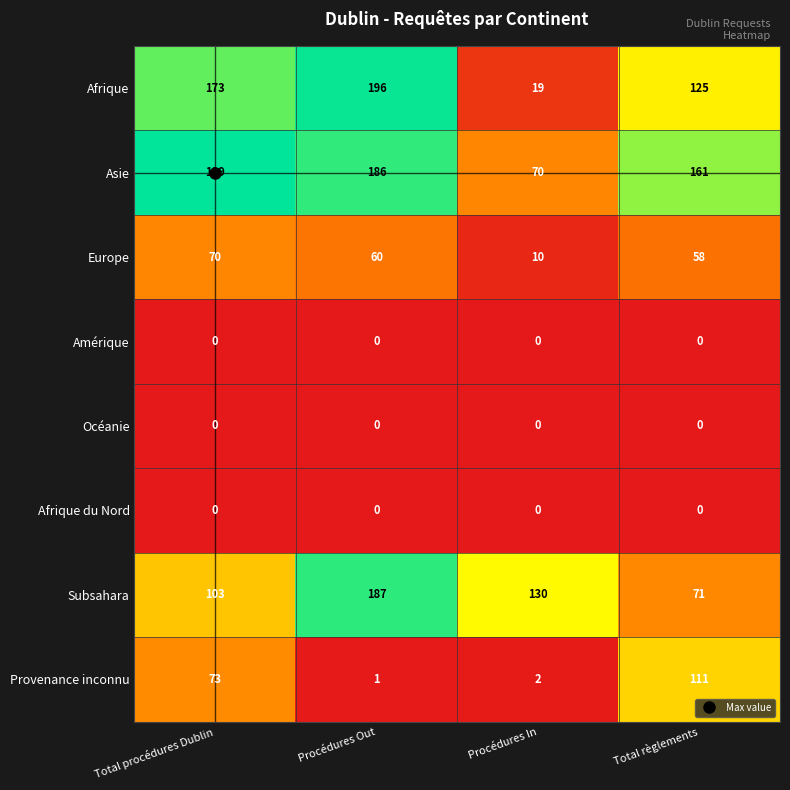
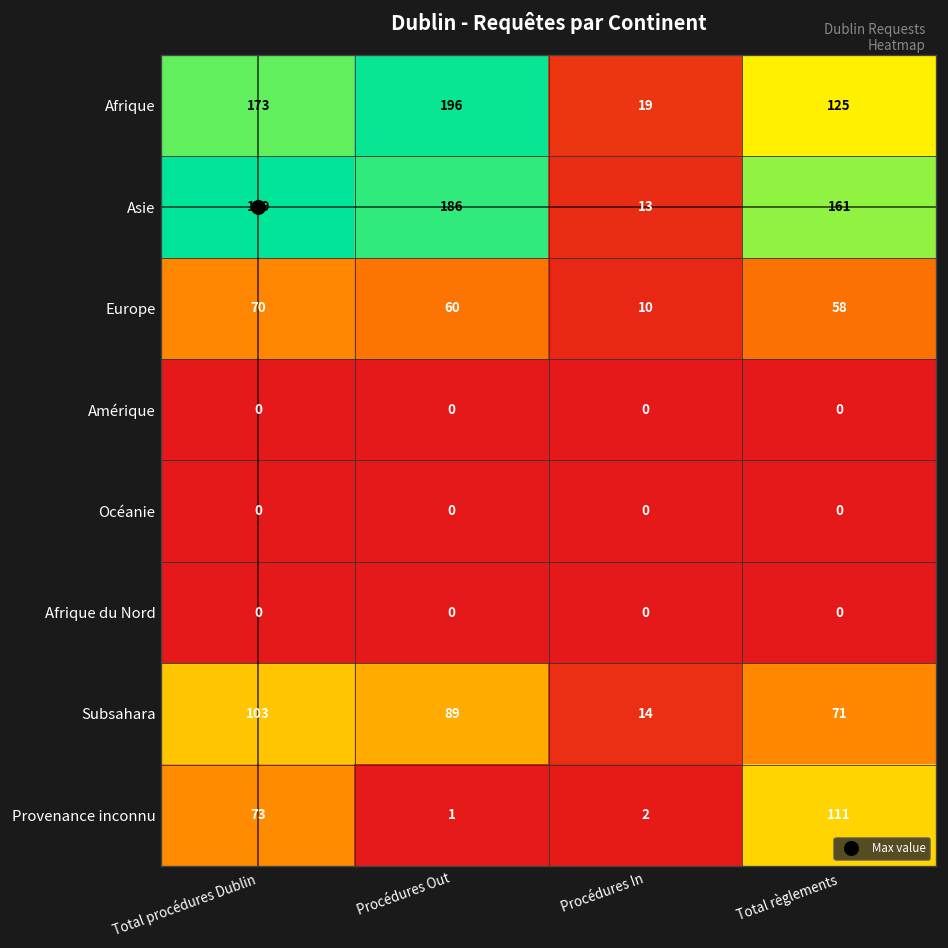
  {
    "Afrique": {
      "Total procédures Dublin": 173,
      "Procédures Out": 196,
      "Procédures In": 19,
      "Total règlements": 125
    },
    "Asie": {
      "Procédures Out": 186,
-     "Procédures In": 70,
+     "Procédures In": 13,
      "Total règlements": 161
    },
    "Europe": {
      "Total procédures Dublin": 70,
      "Procédures Out": 60,
      "Procédures In": 10,
      "Total règlements": 58
    },
    "Amérique": {
      "Total procédures Dublin": 0,
      "Procédures Out": 0,
      "Procédures In": 0,
      "Total règlements": 0
    },
    "Océanie": {
      "Total procédures Dublin": 0,
      "Procédures Out": 0,
      "Procédures In": 0,
      "Total règlements": 0
    },
    "Afrique du Nord": {
      "Total procédures Dublin": 0,
      "Procédures Out": 0,
      "Procédures In": 0,
      "Total règlements": 0
    },
    "Subsahara": {
      "Total procédures Dublin": 103,
-     "Procédures Out": 187,
-     "Procédures In": 130,
+     "Procédures Out": 89,
+     "Procédures In": 14,
      "Total règlements": 71
    },
    "Provenance inconnu": {
      "Total procédures Dublin": 73,
      "Procédures Out": 1,
      "Procédures In": 2,
      "Total règlements": 111
    }
  }
